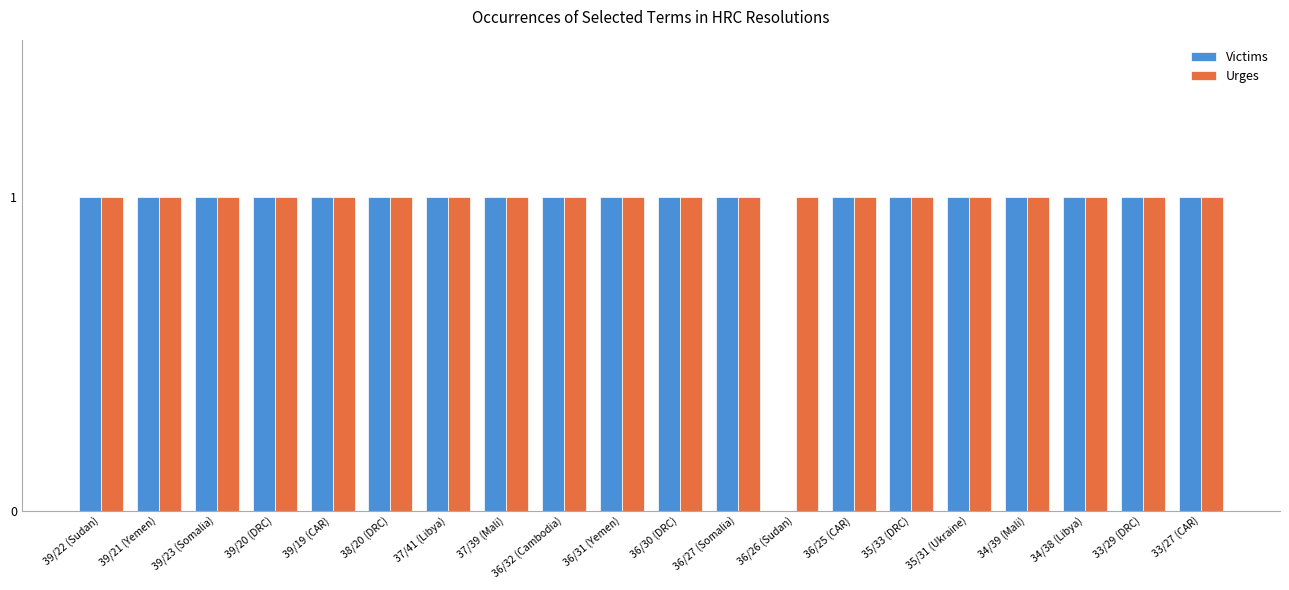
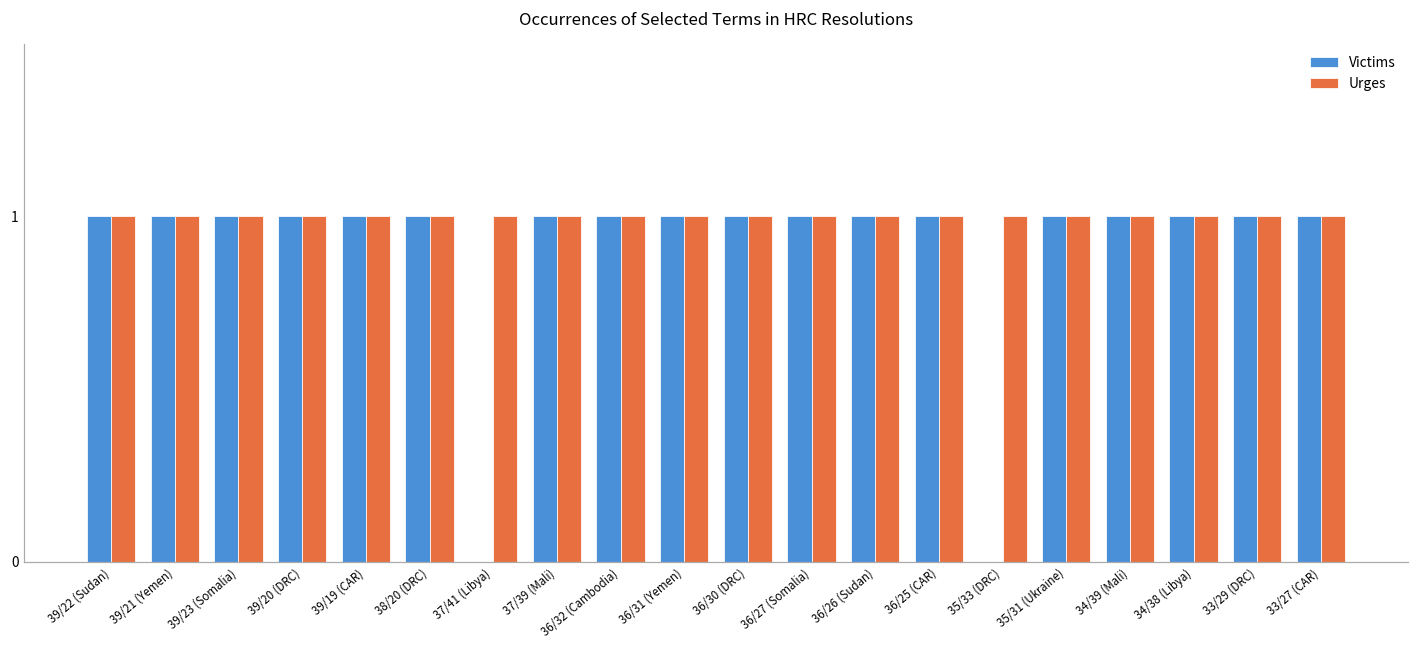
  {
    "Victims": {
      "39/22 (Sudan)": 1,
      "39/21 (Yemen)": 1,
      "39/23 (Somalia)": 1,
      "39/20 (DRC)": 1,
      "39/19 (CAR)": 1,
      "38/20 (DRC)": 1,
-     "37/41 (Libya)": 1,
+     "37/41 (Libya)": 0,
      "37/39 (Mali)": 1,
      "36/32 (Cambodia)": 1,
      "36/31 (Yemen)": 1,
      "36/30 (DRC)": 1,
      "36/27 (Somalia)": 1,
-     "36/26 (Sudan)": 0,
+     "36/26 (Sudan)": 1,
      "36/25 (CAR)": 1,
-     "35/33 (DRC)": 1,
+     "35/33 (DRC)": 0,
      "35/31 (Ukraine)": 1,
      "34/39 (Mali)": 1,
      "34/38 (Libya)": 1,
      "33/29 (DRC)": 1,
      "33/27 (CAR)": 1
    },
    "Urges": {
      "39/22 (Sudan)": 1,
      "39/21 (Yemen)": 1,
      "39/23 (Somalia)": 1,
      "39/20 (DRC)": 1,
      "39/19 (CAR)": 1,
      "38/20 (DRC)": 1,
      "37/41 (Libya)": 1,
      "37/39 (Mali)": 1,
      "36/32 (Cambodia)": 1,
      "36/31 (Yemen)": 1,
      "36/30 (DRC)": 1,
      "36/27 (Somalia)": 1,
      "36/26 (Sudan)": 1,
      "36/25 (CAR)": 1,
      "35/33 (DRC)": 1,
      "35/31 (Ukraine)": 1,
      "34/39 (Mali)": 1,
      "34/38 (Libya)": 1,
      "33/29 (DRC)": 1,
      "33/27 (CAR)": 1
    }
  }
